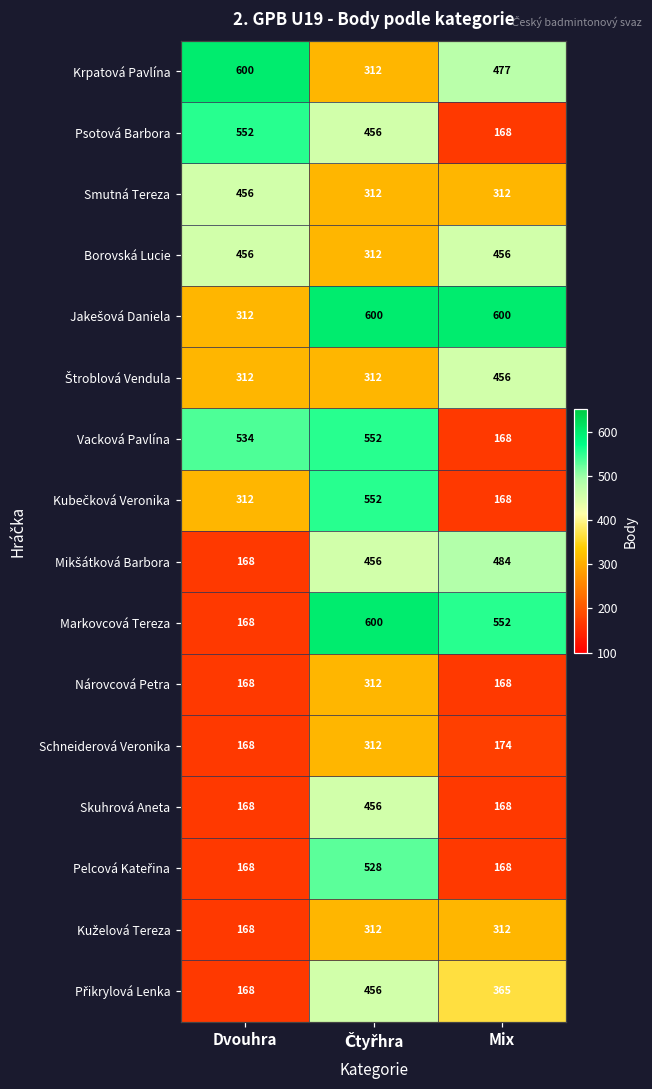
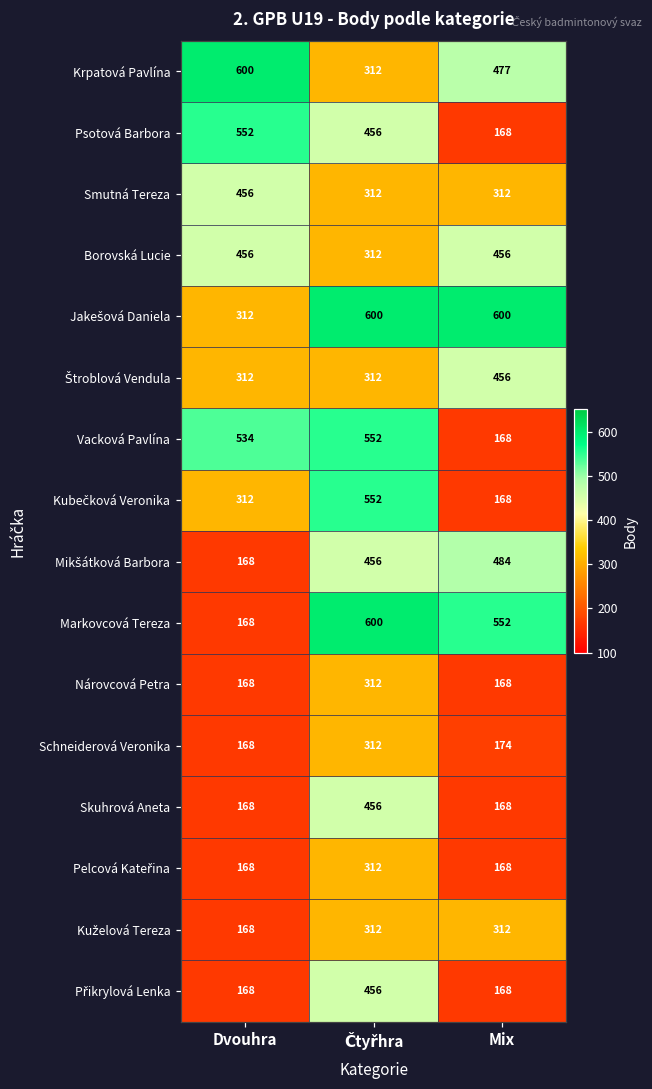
  {
    "Krpatová Pavlína": {
      "Dvouhra": 600,
      "Čtyřhra": 312,
      "Mix": 477
    },
    "Psotová Barbora": {
      "Dvouhra": 552,
      "Čtyřhra": 456,
      "Mix": 168
    },
    "Smutná Tereza": {
      "Dvouhra": 456,
      "Čtyřhra": 312,
      "Mix": 312
    },
    "Borovská Lucie": {
      "Dvouhra": 456,
      "Čtyřhra": 312,
      "Mix": 456
    },
    "Jakešová Daniela": {
      "Dvouhra": 312,
      "Čtyřhra": 600,
      "Mix": 600
    },
    "Štroblová Vendula": {
      "Dvouhra": 312,
      "Čtyřhra": 312,
      "Mix": 456
    },
    "Vacková Pavlína": {
      "Dvouhra": 534,
      "Čtyřhra": 552,
      "Mix": 168
    },
    "Kubečková Veronika": {
      "Dvouhra": 312,
      "Čtyřhra": 552,
      "Mix": 168
    },
    "Mikšátková Barbora": {
      "Dvouhra": 168,
      "Čtyřhra": 456,
      "Mix": 484
    },
    "Markovcová Tereza": {
      "Dvouhra": 168,
      "Čtyřhra": 600,
      "Mix": 552
    },
    "Nárovcová Petra": {
      "Dvouhra": 168,
      "Čtyřhra": 312,
      "Mix": 168
    },
    "Schneiderová Veronika": {
      "Dvouhra": 168,
      "Čtyřhra": 312,
      "Mix": 174
    },
    "Skuhrová Aneta": {
      "Dvouhra": 168,
      "Čtyřhra": 456,
      "Mix": 168
    },
    "Pelcová Kateřina": {
      "Dvouhra": 168,
-     "Čtyřhra": 528,
+     "Čtyřhra": 312,
      "Mix": 168
    },
    "Kuželová Tereza": {
      "Dvouhra": 168,
      "Čtyřhra": 312,
      "Mix": 312
    },
    "Přikrylová Lenka": {
      "Dvouhra": 168,
      "Čtyřhra": 456,
-     "Mix": 365
+     "Mix": 168
    }
  }
